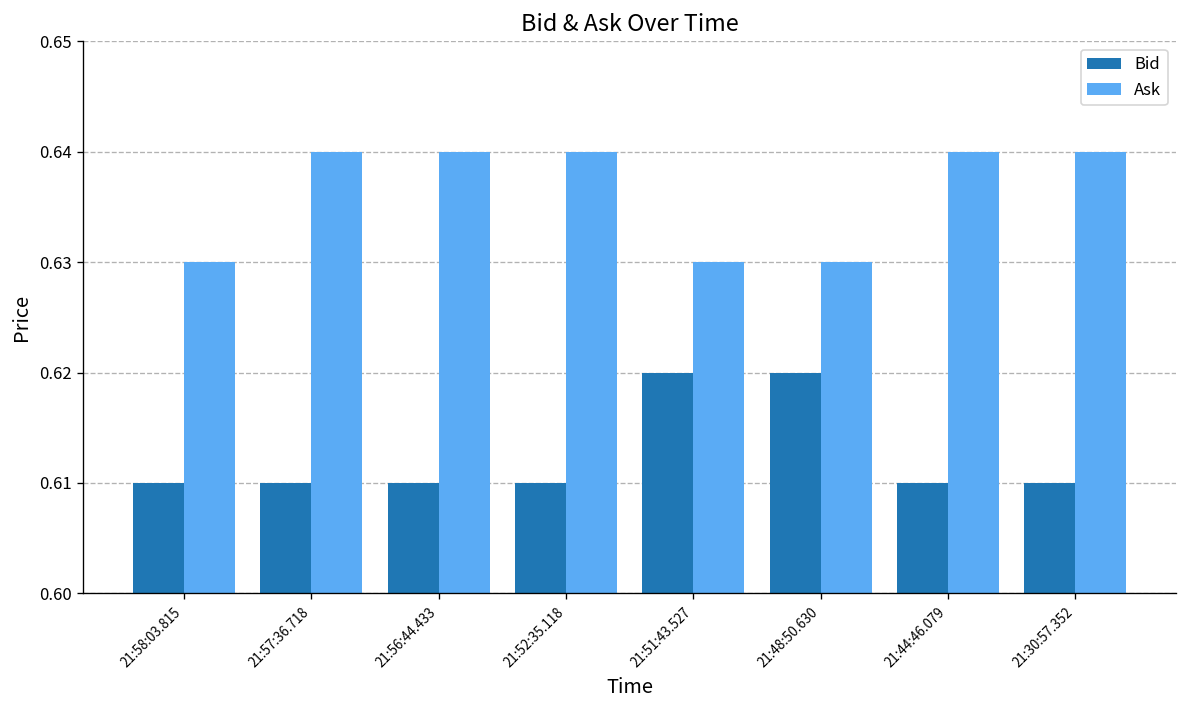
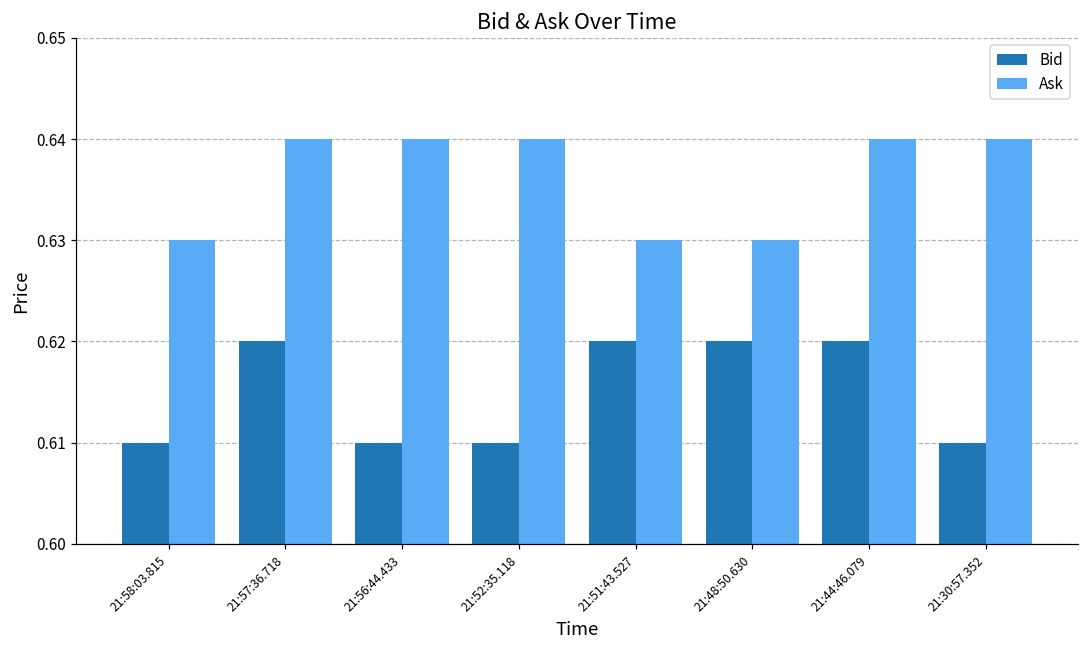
  {
    "Bid": {
      "21:58:03.815": 0.61,
-     "21:57:36.718": 0.61,
+     "21:57:36.718": 0.62,
      "21:56:44.433": 0.61,
      "21:52:35.118": 0.61,
      "21:51:43.527": 0.62,
      "21:48:50.630": 0.62,
-     "21:44:46.079": 0.61,
+     "21:44:46.079": 0.62,
      "21:30:57.352": 0.61
    },
    "Ask": {
      "21:58:03.815": 0.63,
      "21:57:36.718": 0.64,
      "21:56:44.433": 0.64,
      "21:52:35.118": 0.64,
      "21:51:43.527": 0.63,
      "21:48:50.630": 0.63,
      "21:44:46.079": 0.64,
      "21:30:57.352": 0.64
    }
  }
